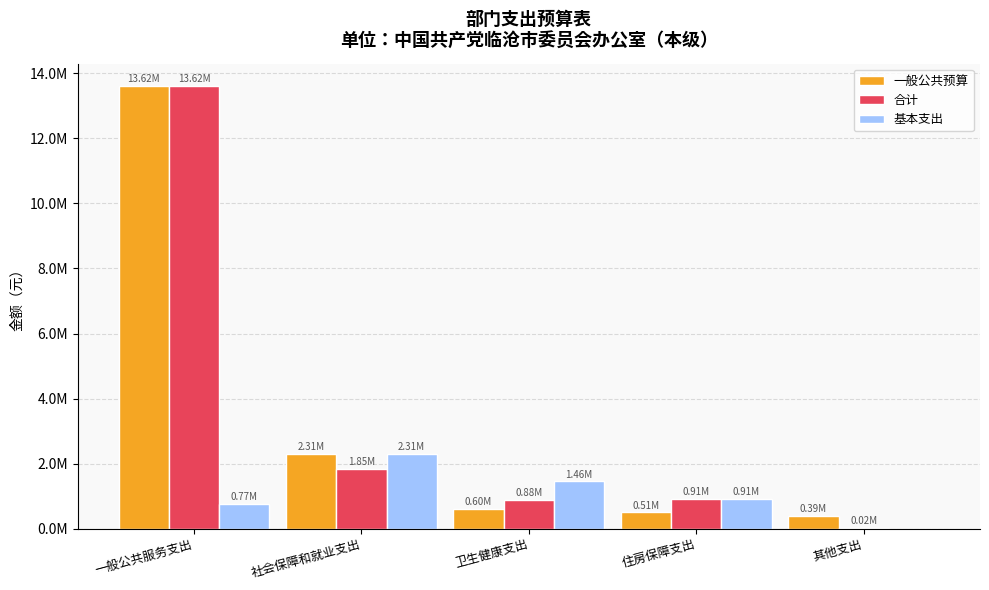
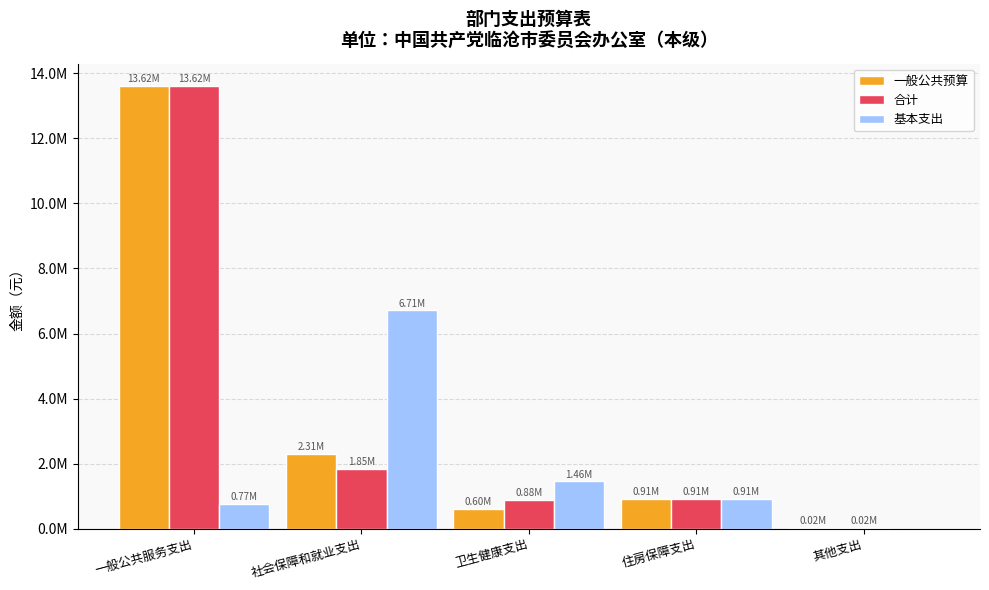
  {
    "一般公共预算": {
      "一般公共服务支出": "13.62M",
      "社会保障和就业支出": "2.31M",
      "卫生健康支出": "0.60M",
-     "住房保障支出": "0.51M",
-     "其他支出": "0.39M"
+     "住房保障支出": "0.91M",
+     "其他支出": "0.02M"
    },
    "合计": {
      "一般公共服务支出": "13.62M",
      "社会保障和就业支出": "1.85M",
      "卫生健康支出": "0.88M",
      "住房保障支出": "0.91M",
      "其他支出": "0.02M"
    },
    "基本支出": {
      "一般公共服务支出": "0.77M",
-     "社会保障和就业支出": "2.31M",
+     "社会保障和就业支出": "6.71M",
      "卫生健康支出": "1.46M",
      "住房保障支出": "0.91M"
    }
  }
